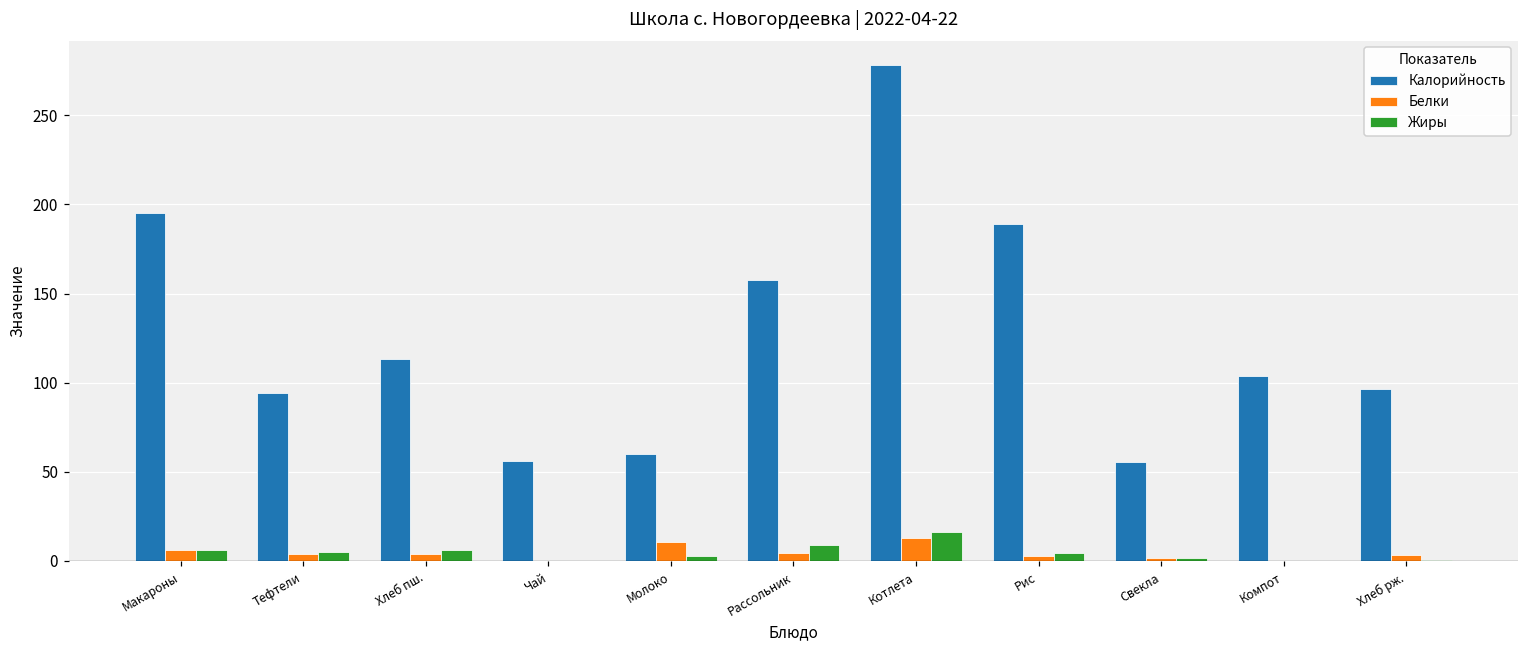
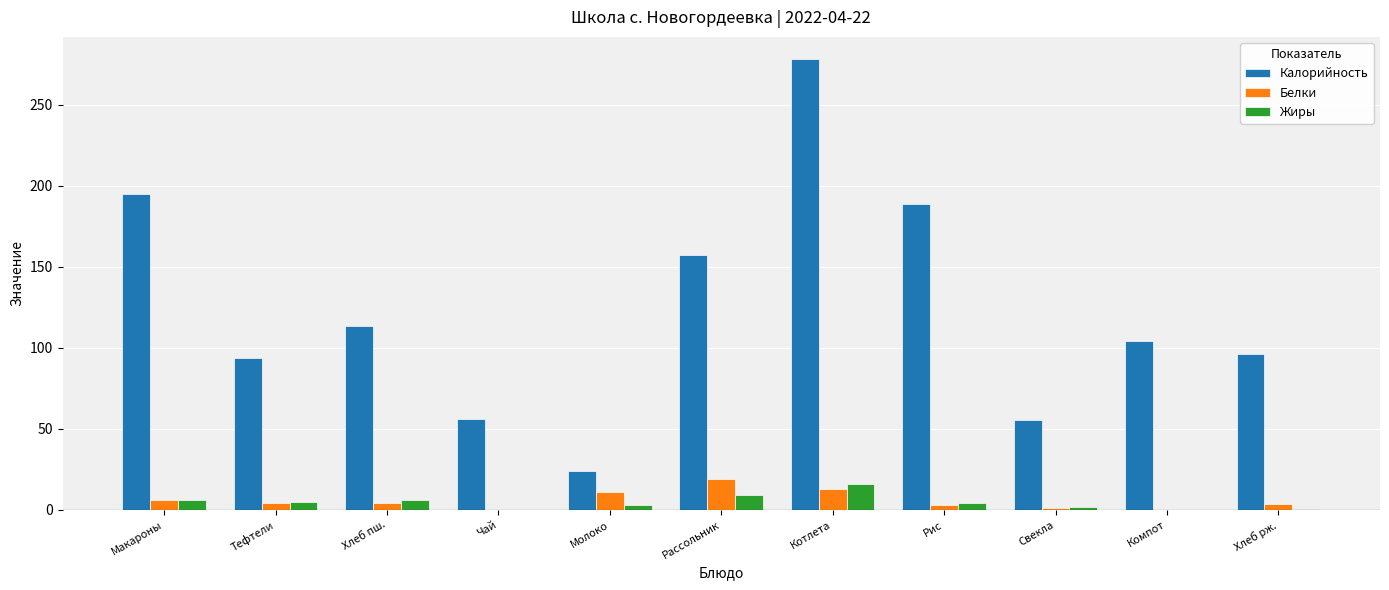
  {
    "Калорийность": {
      "Макароны": 195,
      "Тефтели": 94,
      "Хлеб пш.": 114,
      "Чай": 56,
-     "Молоко": 60,
+     "Молоко": 24,
      "Рассольник": 157,
      "Котлета": 278,
      "Рис": 189,
      "Свекла": 56,
      "Компот": 104,
      "Хлеб рж.": 97
    },
    "Белки": {
      "Макароны": 6,
      "Тефтели": 4,
      "Хлеб пш.": 4,
      "Молоко": 11,
-     "Рассольник": 4,
+     "Рассольник": 19,
      "Котлета": 13,
      "Рис": 3,
      "Хлеб рж.": 4
    },
    "Жиры": {
      "Макароны": 6,
      "Тефтели": 5,
      "Хлеб пш.": 6,
      "Чай": 0,
      "Молоко": 3,
      "Рассольник": 9,
      "Котлета": 16,
      "Рис": 5,
      "Свекла": 2,
      "Компот": 0
    }
  }
